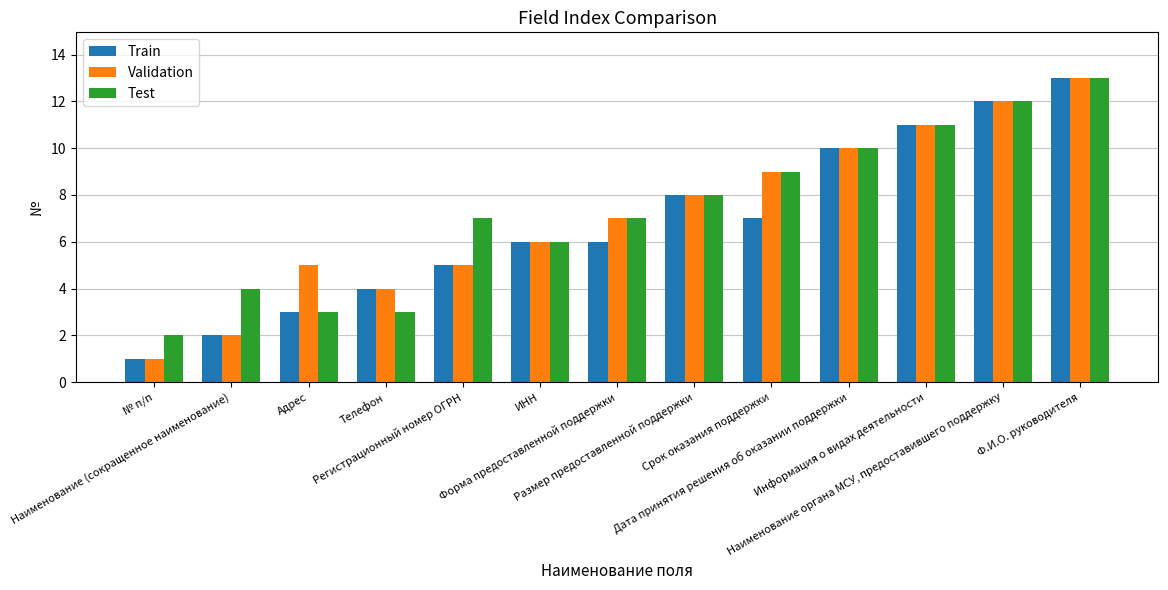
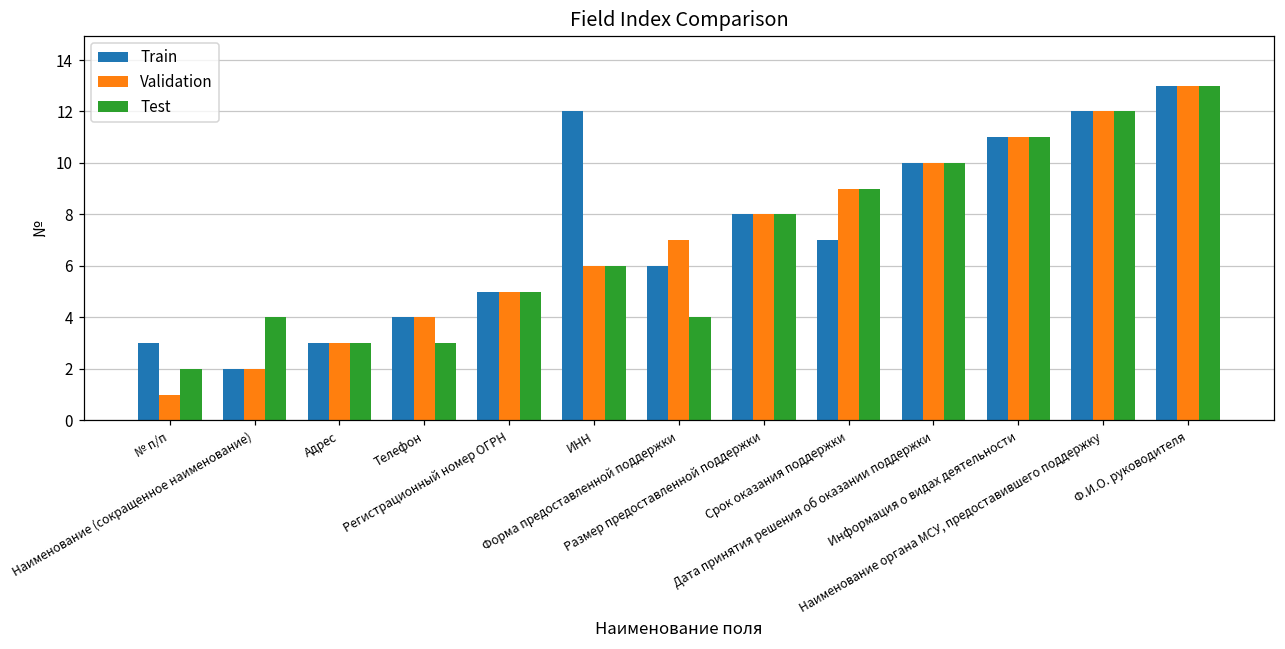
  {
    "Train": {
-     "№ п/п": 1,
+     "№ п/п": 3,
      "Наименование (сокращенное наименование)": 2,
      "Адрес": 3,
      "Телефон": 4,
      "Регистрационный номер ОГРН": 5,
-     "ИНН": 6,
+     "ИНН": 12,
      "Форма предоставленной поддержки": 6,
      "Размер предоставленной поддержки": 8,
      "Срок оказания поддержки": 7,
      "Дата принятия решения об оказании поддержки": 10,
      "Информация о видах деятельности": 11,
      "Наименование органа МСУ, предоставившего поддержку": 12,
      "Ф.И.О. руководителя": 13
    },
    "Validation": {
      "№ п/п": 1,
      "Наименование (сокращенное наименование)": 2,
-     "Адрес": 5,
+     "Адрес": 3,
      "Телефон": 4,
      "Регистрационный номер ОГРН": 5,
      "ИНН": 6,
      "Форма предоставленной поддержки": 7,
      "Размер предоставленной поддержки": 8,
      "Срок оказания поддержки": 9,
      "Дата принятия решения об оказании поддержки": 10,
      "Информация о видах деятельности": 11,
      "Наименование органа МСУ, предоставившего поддержку": 12,
      "Ф.И.О. руководителя": 13
    },
    "Test": {
      "№ п/п": 2,
      "Наименование (сокращенное наименование)": 4,
      "Адрес": 3,
      "Телефон": 3,
-     "Регистрационный номер ОГРН": 7,
+     "Регистрационный номер ОГРН": 5,
      "ИНН": 6,
-     "Форма предоставленной поддержки": 7,
+     "Форма предоставленной поддержки": 4,
      "Размер предоставленной поддержки": 8,
      "Срок оказания поддержки": 9,
      "Дата принятия решения об оказании поддержки": 10,
      "Информация о видах деятельности": 11,
      "Наименование органа МСУ, предоставившего поддержку": 12,
      "Ф.И.О. руководителя": 13
    }
  }
